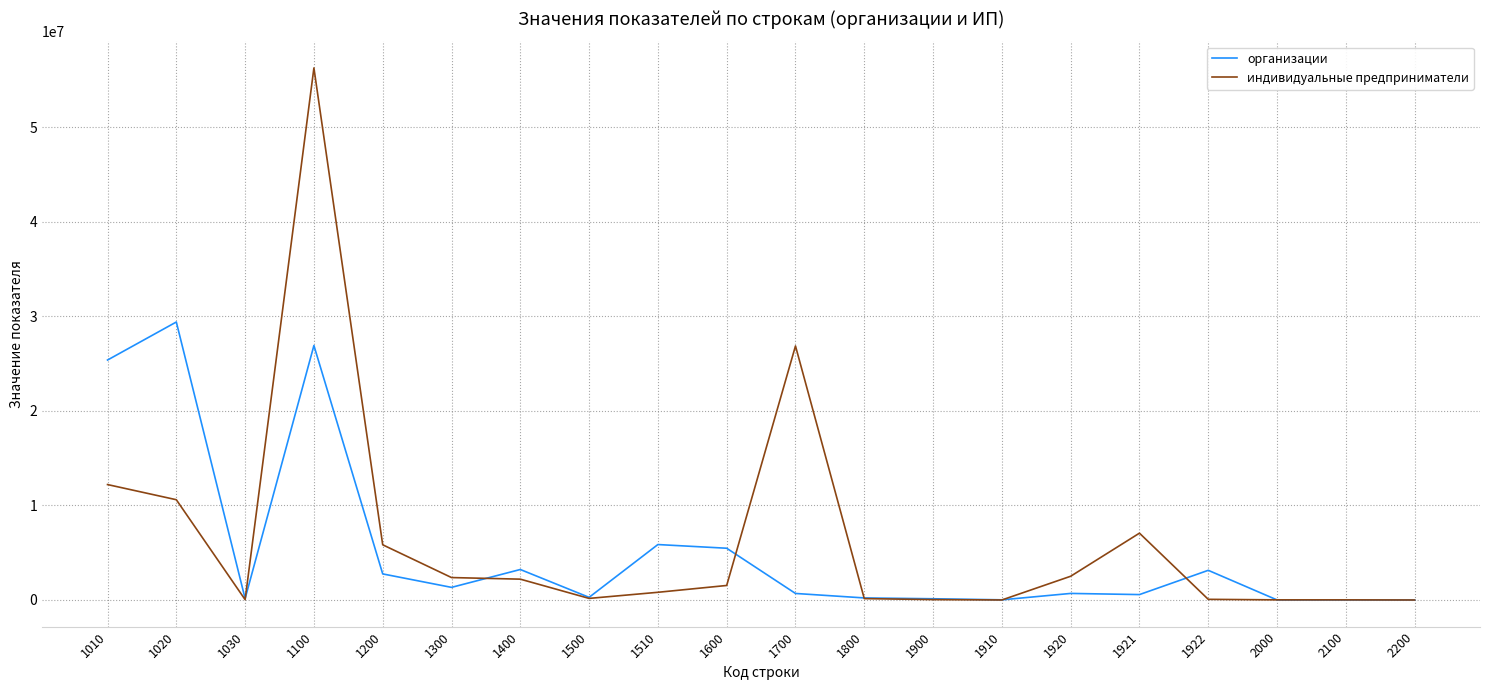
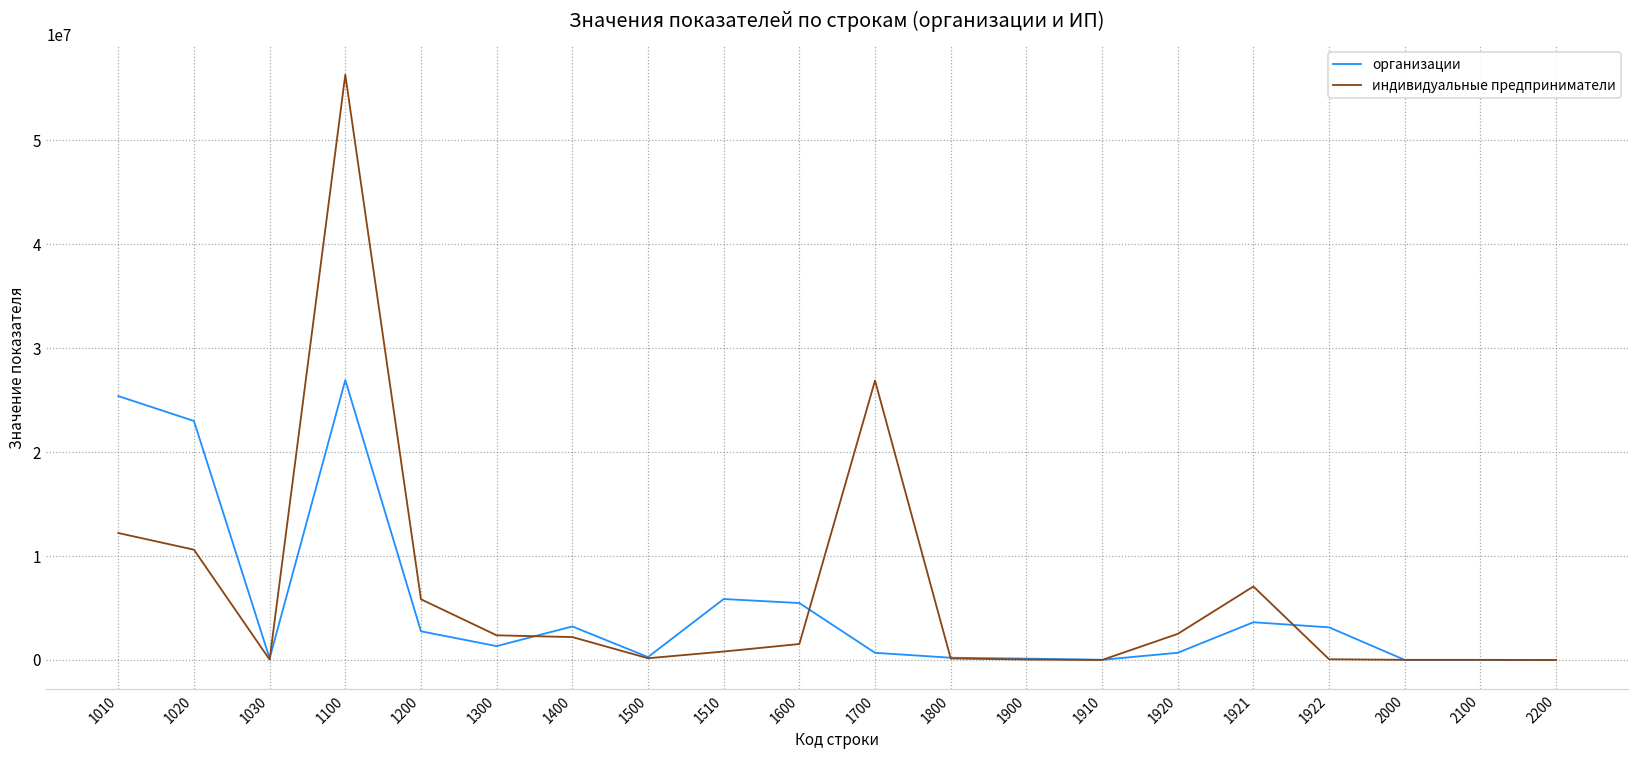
  {
    "организации": {
      "1010": 25000000,
-     "1020": 29000000,
+     "1020": 23000000,
      "1100": 27000000,
      "1200": 3000000,
      "1300": 1000000,
      "1400": 3000000,
      "1510": 6000000,
      "1600": 5000000,
      "1700": 1000000,
      "1920": 1000000,
-     "1921": 1000000,
+     "1921": 4000000,
      "1922": 3000000
    },
    "индивидуальные предприниматели": {
      "1010": 12000000,
      "1020": 11000000,
      "1100": 56000000,
      "1200": 6000000,
      "1300": 2000000,
      "1400": 2000000,
      "1510": 1000000,
      "1600": 2000000,
      "1700": 27000000,
      "1920": 3000000,
      "1921": 7000000,
      "1922": 0
    }
  }
